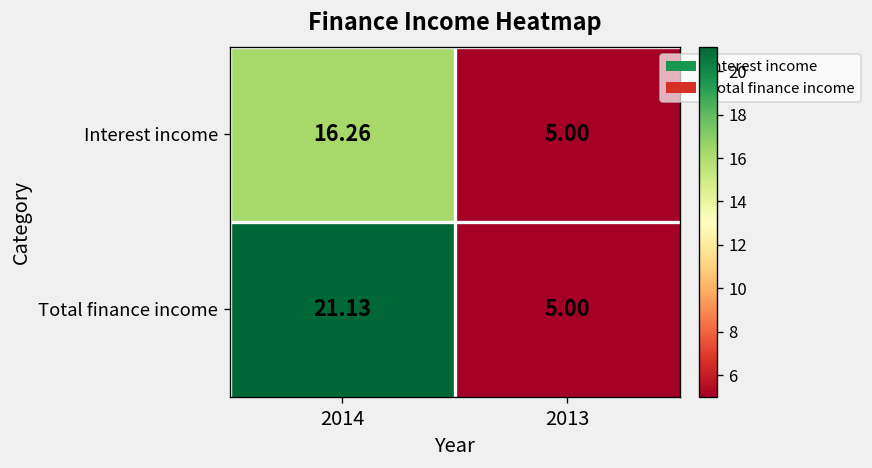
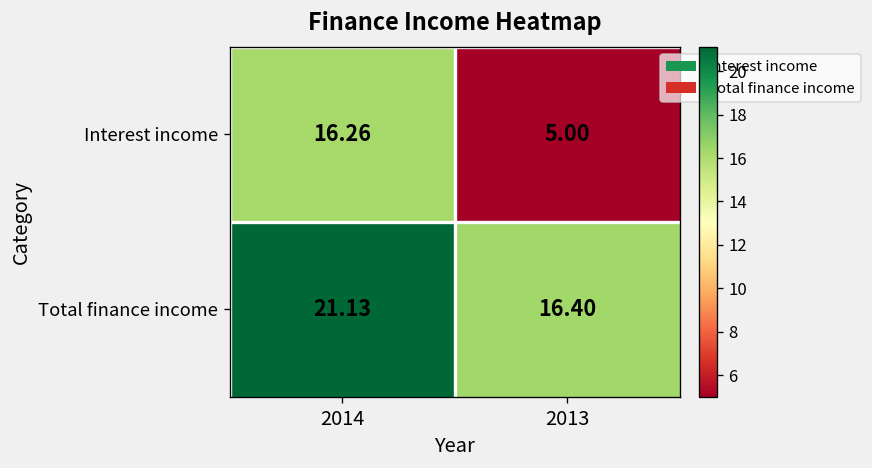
  {
    "Interest income": {
      "2014": 16.26,
      "2013": 5.00
    },
    "Total finance income": {
      "2014": 21.13,
-     "2013": 5.00
+     "2013": 16.40
    }
  }
